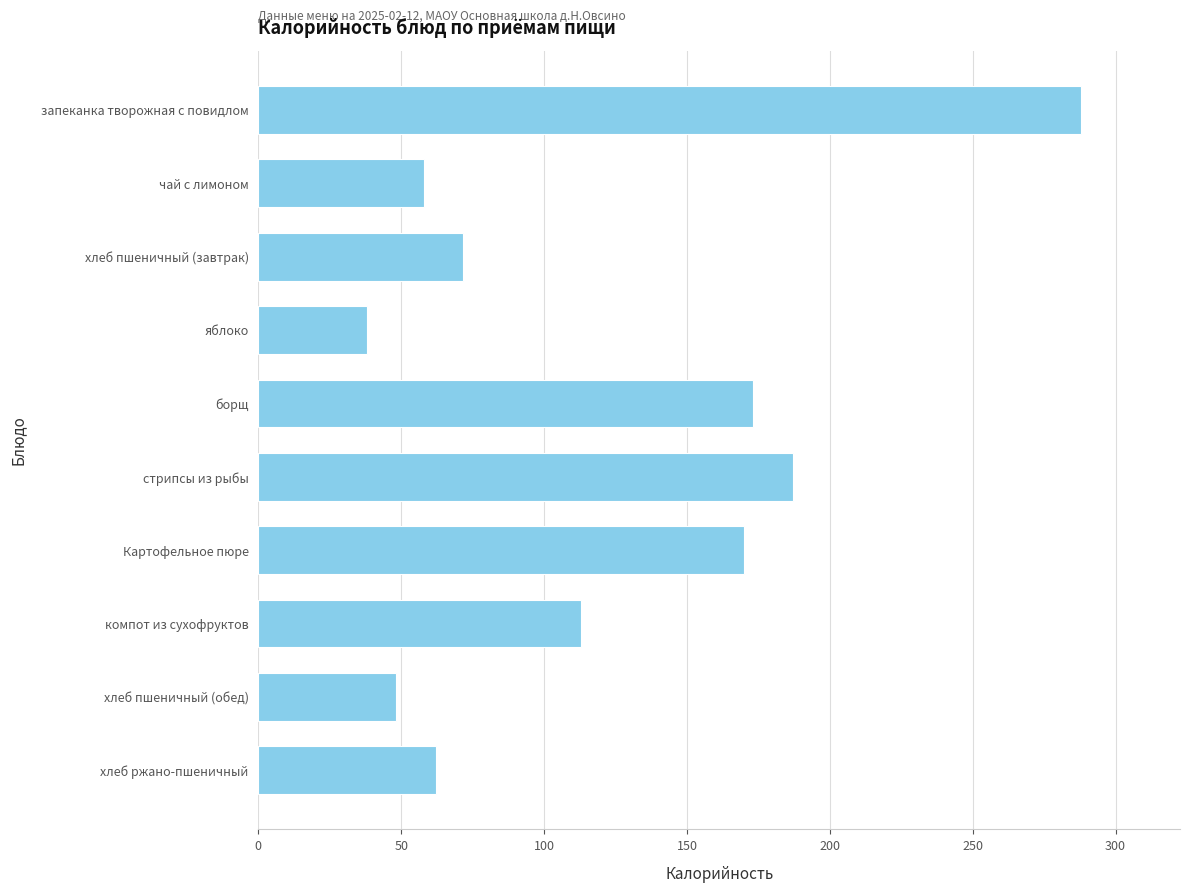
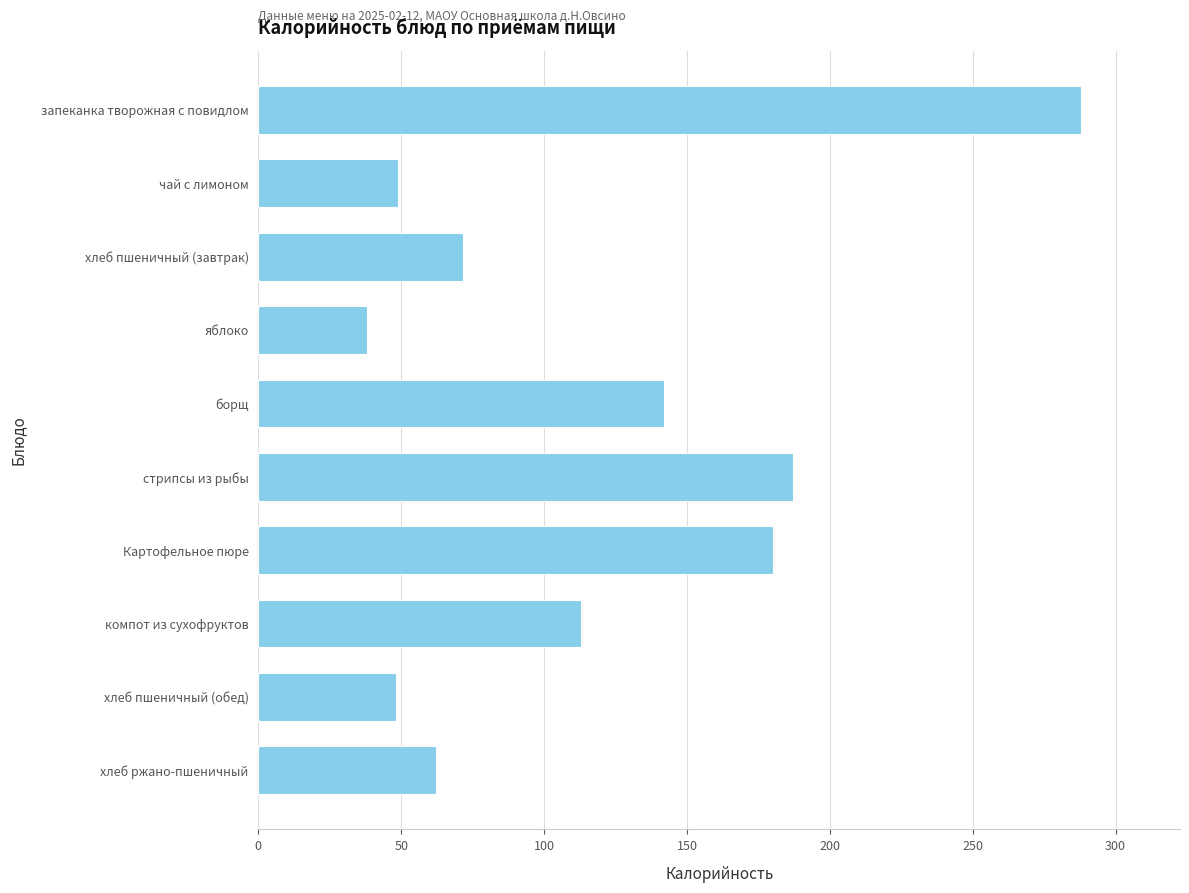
  {
    "запеканка творожная с повидлом": 288,
-   "чай с лимоном": 58,
+   "чай с лимоном": 49,
    "хлеб пшеничный (завтрак)": 72,
    "яблоко": 38,
-   "борщ": 173,
+   "борщ": 142,
    "стрипсы из рыбы": 187,
-   "Картофельное пюре": 170,
+   "Картофельное пюре": 180,
    "компот из сухофруктов": 113,
    "хлеб пшеничный (обед)": 48,
    "хлеб ржано-пшеничный": 62
  }
